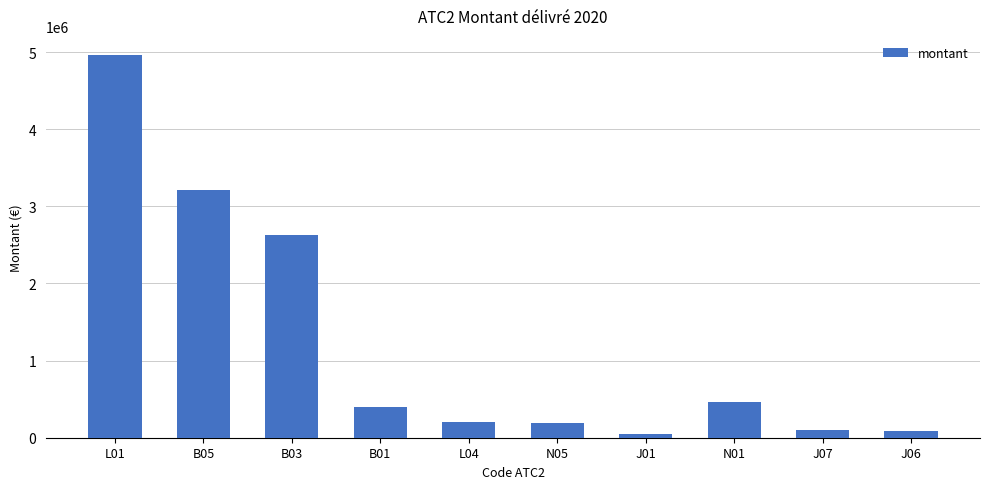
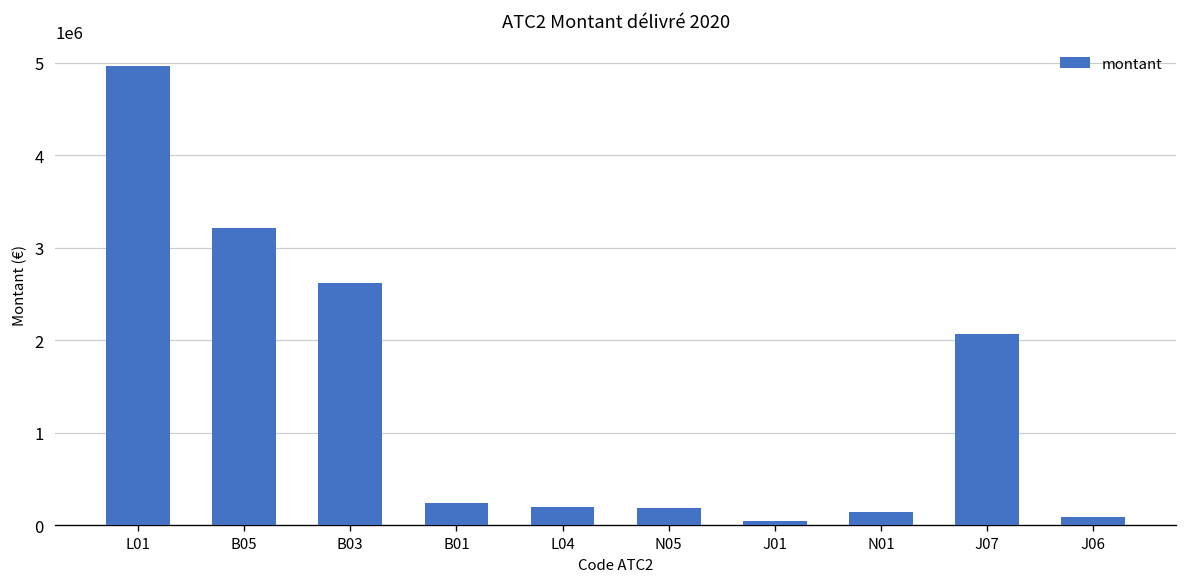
  {
    "L01": 5000000,
    "B05": 3200000,
    "B03": 2600000,
-   "B01": 400000,
+   "B01": 200000,
    "L04": 200000,
    "N05": 200000,
    "J01": 100000,
-   "N01": 500000,
-   "J07": 100000,
+   "N01": 100000,
+   "J07": 2100000,
    "J06": 100000
  }
